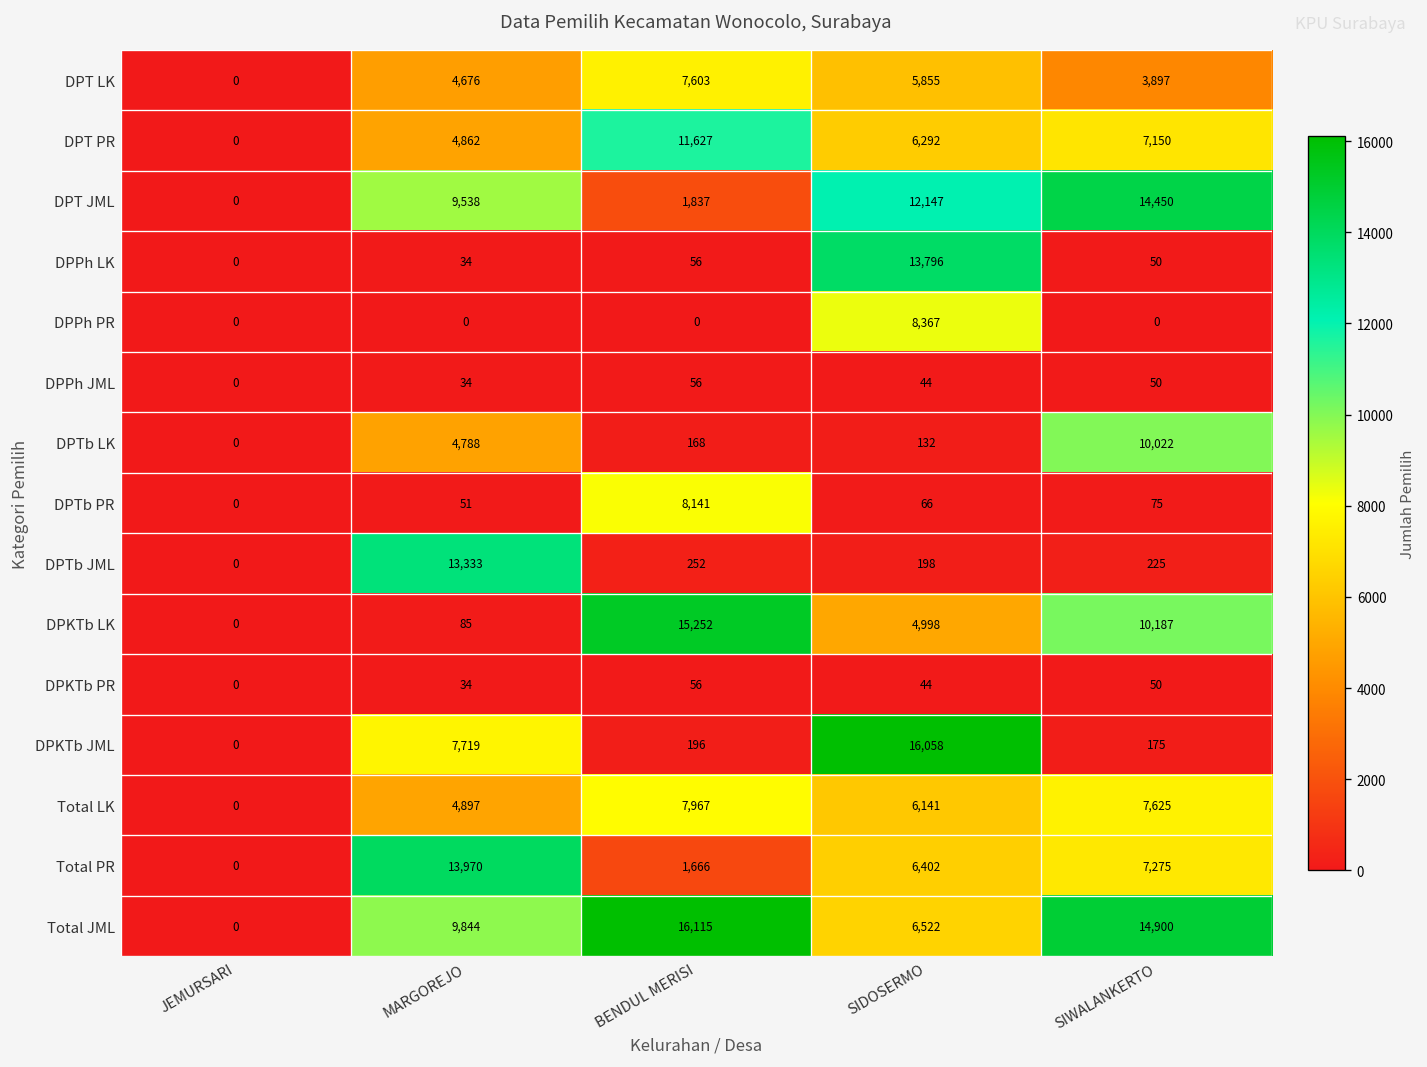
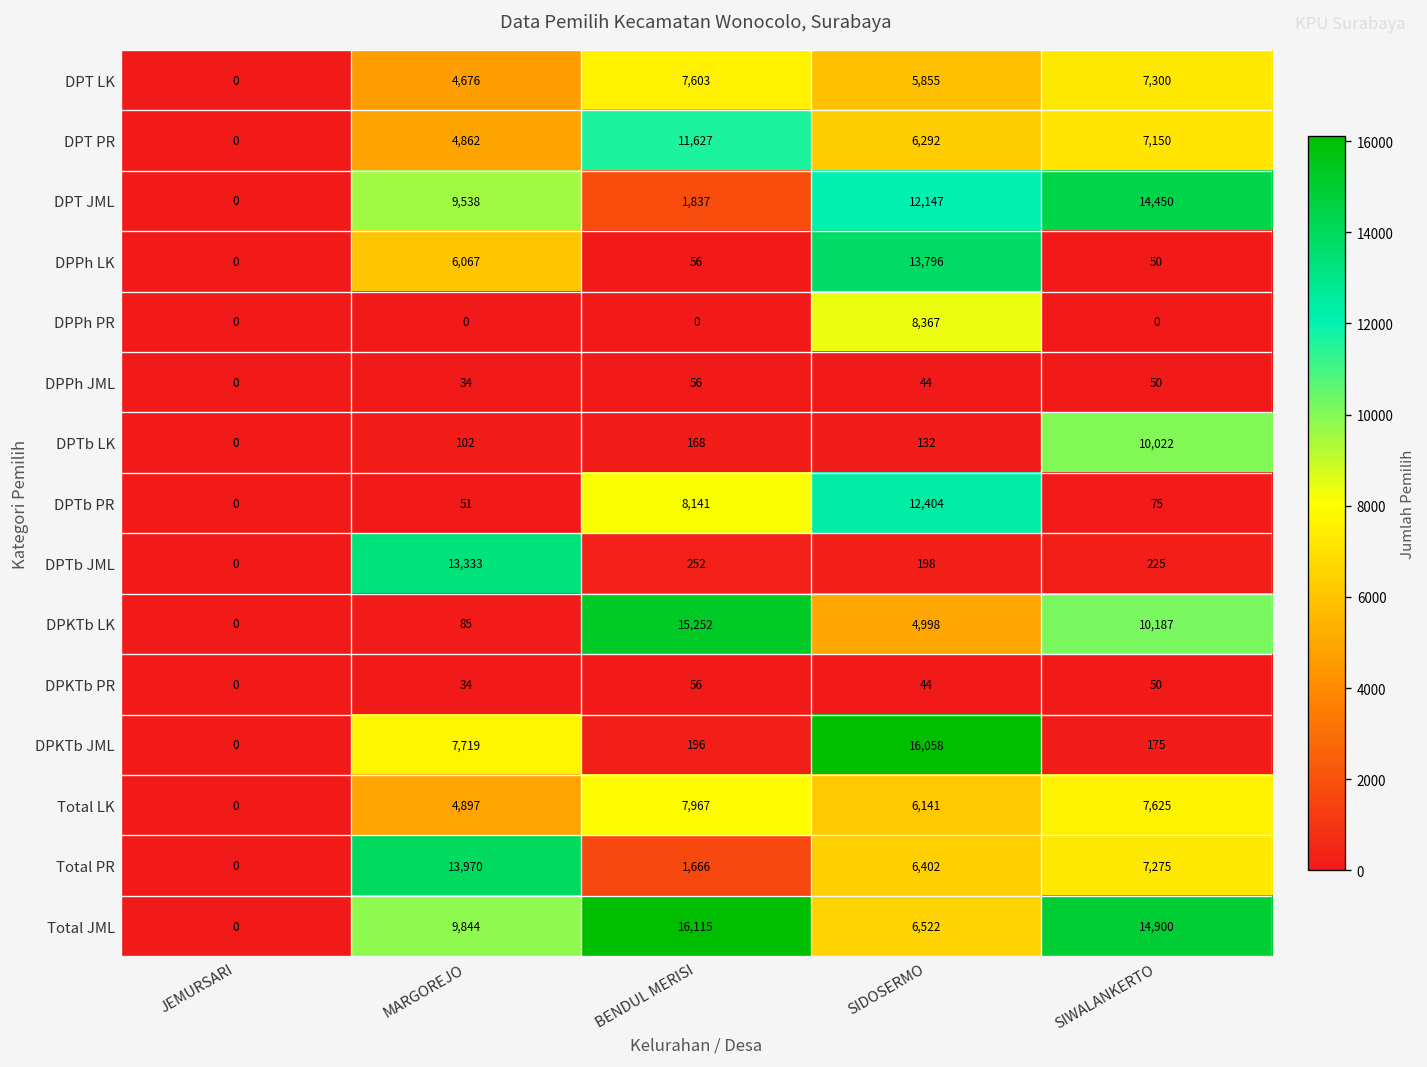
  {
    "DPT LK": {
      "JEMURSARI": "0",
      "MARGOREJO": "4,676",
      "BENDUL MERISI": "7,603",
      "SIDOSERMO": "5,855",
-     "SIWALANKERTO": "3,897"
+     "SIWALANKERTO": "7,300"
    },
    "DPT PR": {
      "JEMURSARI": "0",
      "MARGOREJO": "4,862",
      "BENDUL MERISI": "11,627",
      "SIDOSERMO": "6,292",
      "SIWALANKERTO": "7,150"
    },
    "DPT JML": {
      "JEMURSARI": "0",
      "MARGOREJO": "9,538",
      "BENDUL MERISI": "1,837",
      "SIDOSERMO": "12,147",
      "SIWALANKERTO": "14,450"
    },
    "DPPh LK": {
      "JEMURSARI": "0",
-     "MARGOREJO": "34",
+     "MARGOREJO": "6,067",
      "BENDUL MERISI": "56",
      "SIDOSERMO": "13,796",
      "SIWALANKERTO": "50"
    },
    "DPPh PR": {
      "JEMURSARI": "0",
      "MARGOREJO": "0",
      "BENDUL MERISI": "0",
      "SIDOSERMO": "8,367",
      "SIWALANKERTO": "0"
    },
    "DPPh JML": {
      "JEMURSARI": "0",
      "MARGOREJO": "34",
      "BENDUL MERISI": "56",
      "SIDOSERMO": "44",
      "SIWALANKERTO": "50"
    },
    "DPTb LK": {
      "JEMURSARI": "0",
-     "MARGOREJO": "4,788",
+     "MARGOREJO": "102",
      "BENDUL MERISI": "168",
      "SIDOSERMO": "132",
      "SIWALANKERTO": "10,022"
    },
    "DPTb PR": {
      "JEMURSARI": "0",
      "MARGOREJO": "51",
      "BENDUL MERISI": "8,141",
-     "SIDOSERMO": "66",
+     "SIDOSERMO": "12,404",
      "SIWALANKERTO": "75"
    },
    "DPTb JML": {
      "JEMURSARI": "0",
      "MARGOREJO": "13,333",
      "BENDUL MERISI": "252",
      "SIDOSERMO": "198",
      "SIWALANKERTO": "225"
    },
    "DPKTb LK": {
      "JEMURSARI": "0",
      "MARGOREJO": "85",
      "BENDUL MERISI": "15,252",
      "SIDOSERMO": "4,998",
      "SIWALANKERTO": "10,187"
    },
    "DPKTb PR": {
      "JEMURSARI": "0",
      "MARGOREJO": "34",
      "BENDUL MERISI": "56",
      "SIDOSERMO": "44",
      "SIWALANKERTO": "50"
    },
    "DPKTb JML": {
      "JEMURSARI": "0",
      "MARGOREJO": "7,719",
      "BENDUL MERISI": "196",
      "SIDOSERMO": "16,058",
      "SIWALANKERTO": "175"
    },
    "Total LK": {
      "JEMURSARI": "0",
      "MARGOREJO": "4,897",
      "BENDUL MERISI": "7,967",
      "SIDOSERMO": "6,141",
      "SIWALANKERTO": "7,625"
    },
    "Total PR": {
      "JEMURSARI": "0",
      "MARGOREJO": "13,970",
      "BENDUL MERISI": "1,666",
      "SIDOSERMO": "6,402",
      "SIWALANKERTO": "7,275"
    },
    "Total JML": {
      "JEMURSARI": "0",
      "MARGOREJO": "9,844",
      "BENDUL MERISI": "16,115",
      "SIDOSERMO": "6,522",
      "SIWALANKERTO": "14,900"
    }
  }
